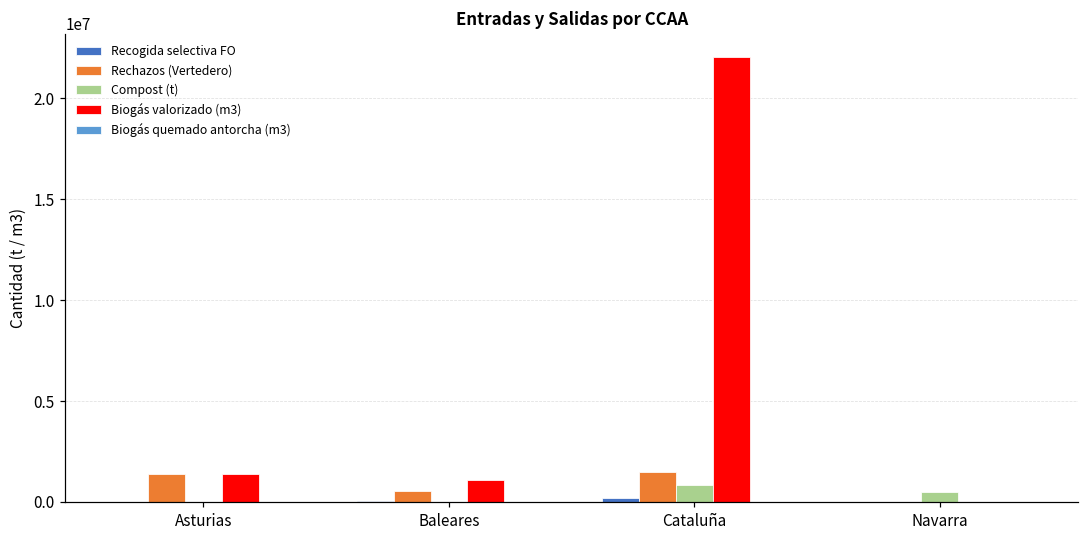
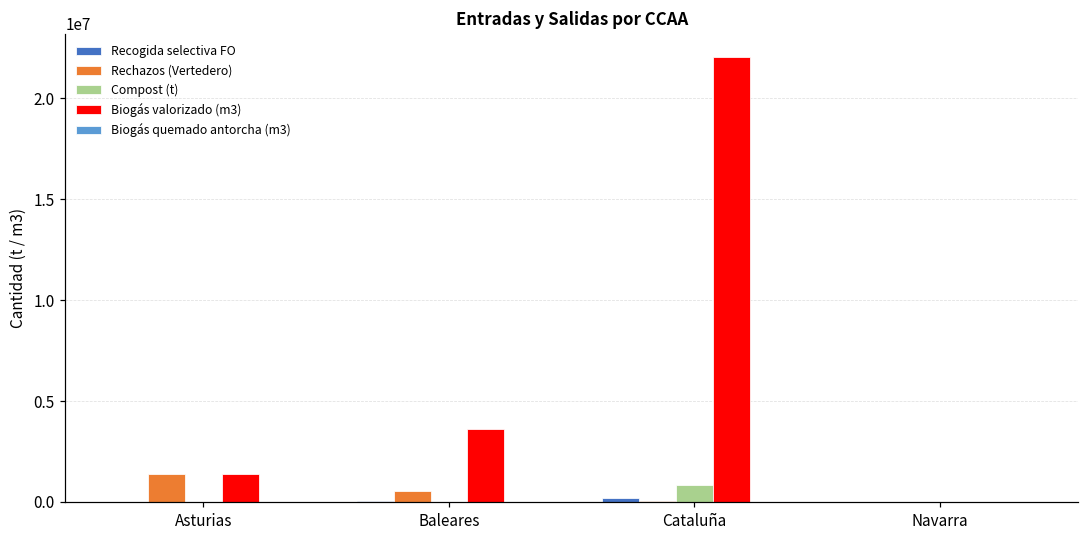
  {
    "Rechazos (Vertedero)": {
      "Asturias": 1400000,
      "Baleares": 500000,
-     "Cataluña": 1500000
+     "Cataluña": 0
    },
    "Compost (t)": {
      "Cataluña": 800000,
-     "Navarra": 500000
+     "Navarra": 0
    },
    "Biogás valorizado (m3)": {
      "Asturias": 1400000,
-     "Baleares": 1100000,
+     "Baleares": 3600000,
      "Cataluña": 22100000,
      "Navarra": 0
    }
  }
